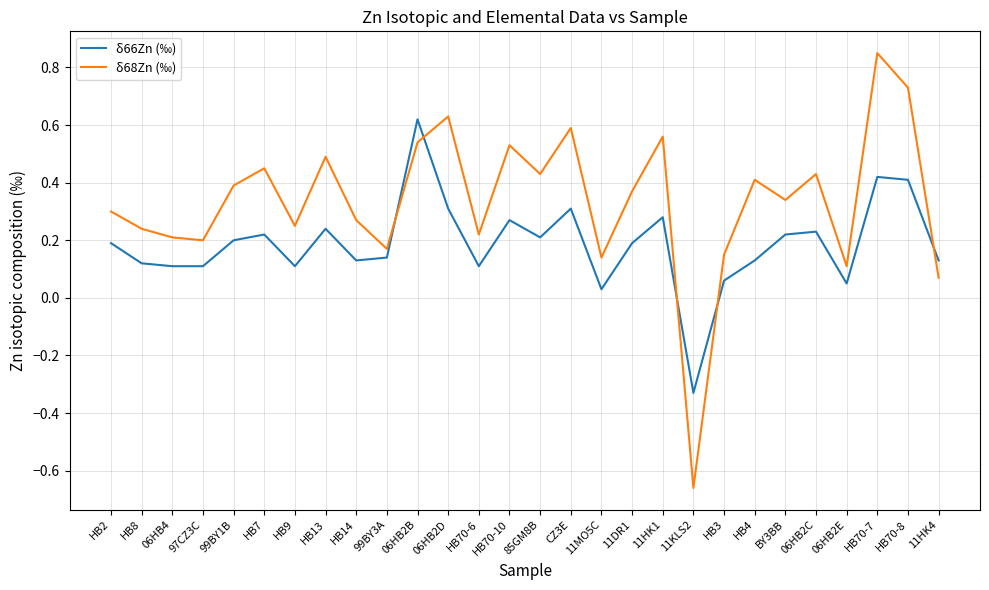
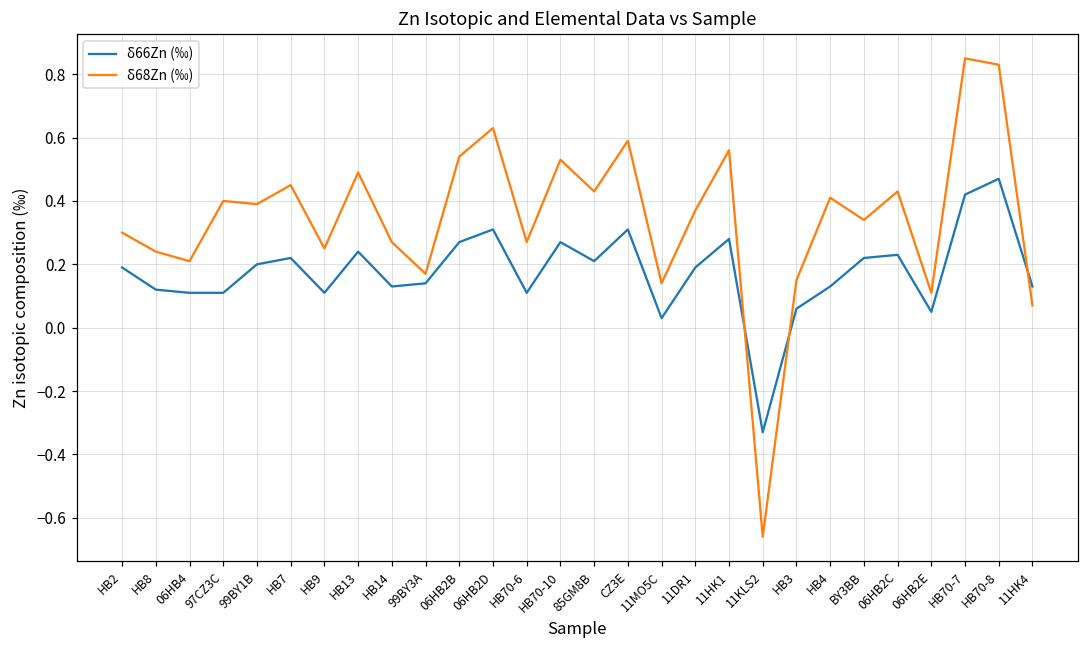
  {
    "δ66Zn (‰)": {
      "HB2": 0.19,
      "HB8": 0.12,
      "06HB4": 0.11,
      "97CZ3C": 0.11,
      "99BY1B": 0.20,
      "HB7": 0.22,
      "HB9": 0.11,
      "HB13": 0.24,
      "HB14": 0.13,
      "99BY3A": 0.14,
-     "06HB2B": 0.62,
+     "06HB2B": 0.27,
      "06HB2D": 0.31,
      "HB70-6": 0.11,
      "HB70-10": 0.27,
      "85GM8B": 0.21,
      "CZ3E": 0.31,
      "11MO5C": 0.03,
      "11DR1": 0.19,
      "11HK1": 0.28,
      "11KLS2": -0.33,
      "HB3": 0.06,
      "HB4": 0.13,
      "BY3BB": 0.22,
      "06HB2C": 0.23,
      "06HB2E": 0.05,
      "HB70-7": 0.42,
-     "HB70-8": 0.41,
+     "HB70-8": 0.47,
      "11HK4": 0.13
    },
    "δ68Zn (‰)": {
      "HB2": 0.30,
      "HB8": 0.24,
      "06HB4": 0.21,
-     "97CZ3C": 0.2,
+     "97CZ3C": 0.4,
      "99BY1B": 0.39,
      "HB7": 0.45,
      "HB9": 0.25,
      "HB13": 0.49,
      "HB14": 0.27,
      "99BY3A": 0.17,
      "06HB2B": 0.54,
      "06HB2D": 0.63,
-     "HB70-6": 0.22,
+     "HB70-6": 0.27,
      "HB70-10": 0.53,
      "85GM8B": 0.43,
      "CZ3E": 0.59,
      "11MO5C": 0.14,
      "11DR1": 0.37,
      "11HK1": 0.56,
      "11KLS2": -0.66,
      "HB3": 0.15,
      "HB4": 0.41,
      "BY3BB": 0.34,
      "06HB2C": 0.43,
      "06HB2E": 0.11,
      "HB70-7": 0.85,
-     "HB70-8": 0.73,
+     "HB70-8": 0.83,
      "11HK4": 0.07
    }
  }
